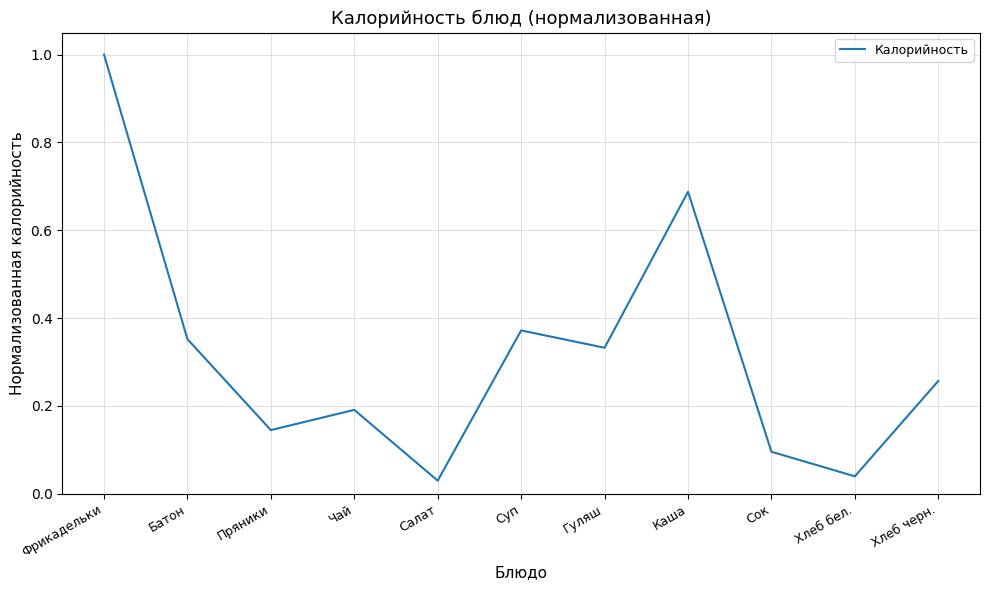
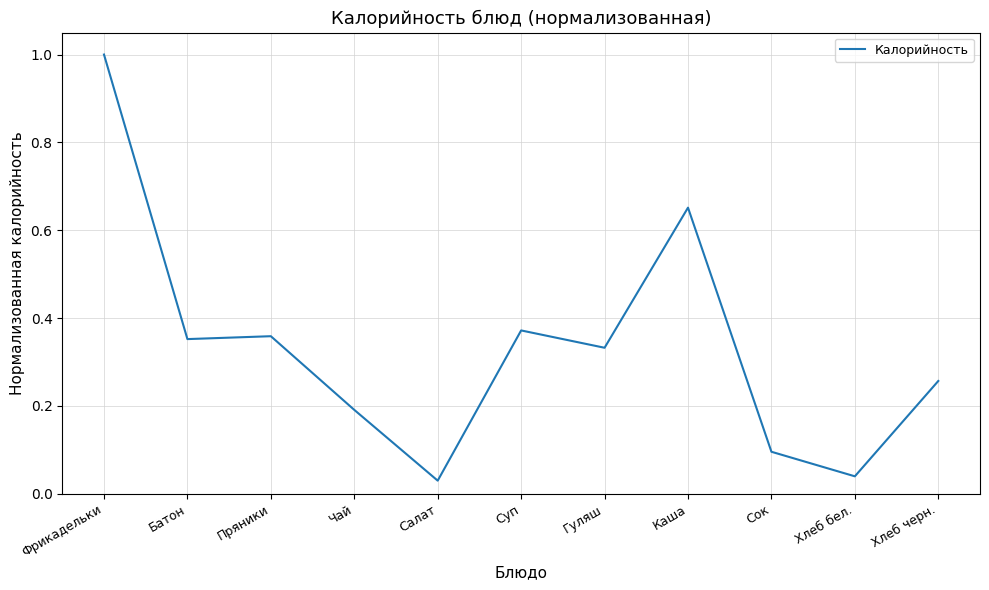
  {
    "Фрикадельки": 1.00,
    "Батон": 0.35,
-   "Пряники": 0.14,
+   "Пряники": 0.36,
    "Чай": 0.19,
    "Салат": 0.03,
    "Суп": 0.37,
    "Гуляш": 0.33,
-   "Каша": 0.69,
+   "Каша": 0.65,
    "Сок": 0.10,
    "Хлеб бел.": 0.04,
    "Хлеб черн.": 0.26
  }
